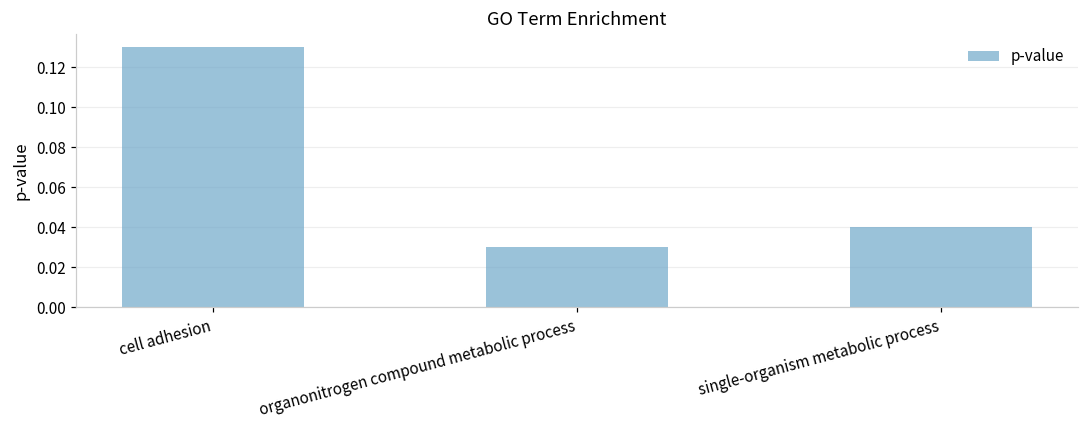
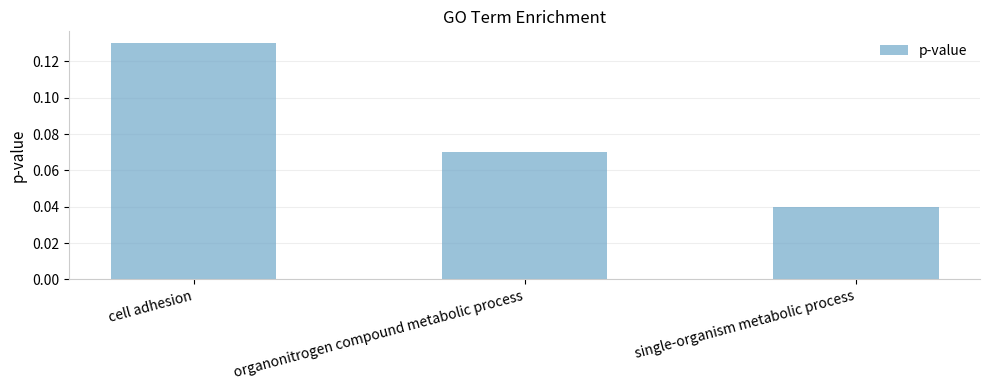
  {
    "cell adhesion": 0.13,
-   "organonitrogen compound metabolic process": 0.03,
+   "organonitrogen compound metabolic process": 0.07,
    "single-organism metabolic process": 0.04
  }
